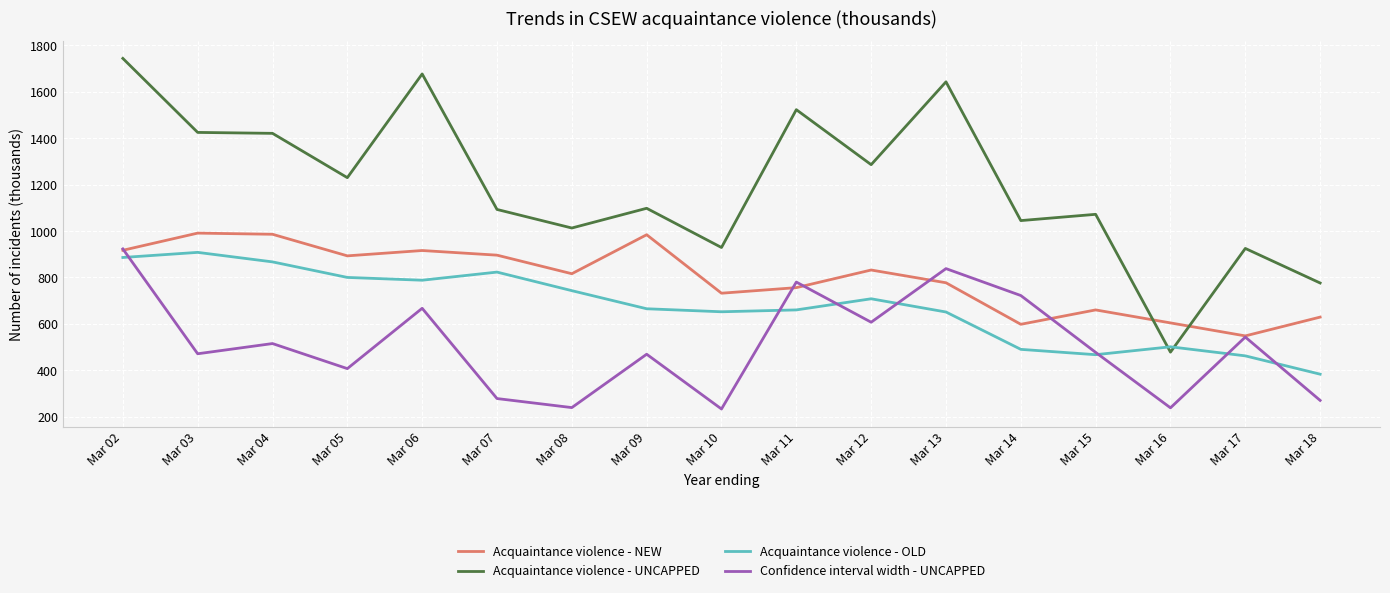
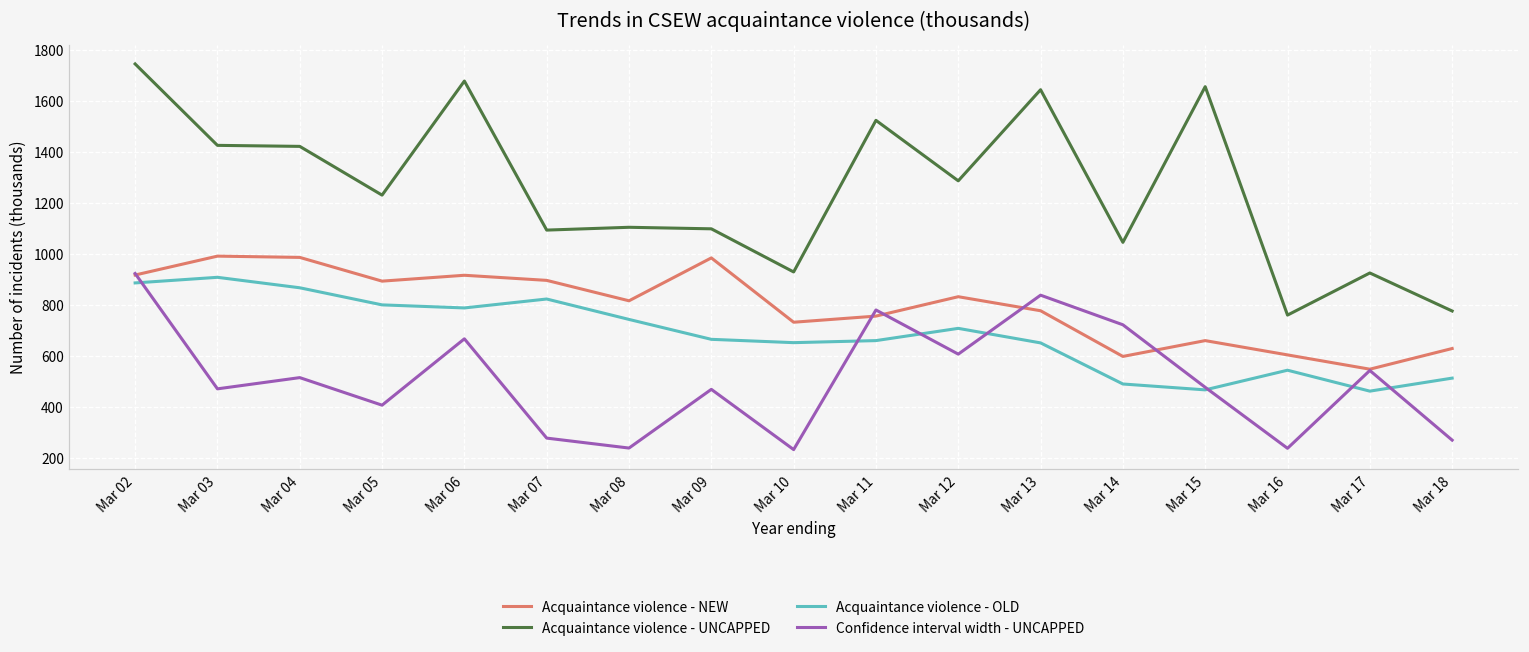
  {
    "Acquaintance violence - NEW": {
      "Mar 03": 990,
      "Mar 04": 990,
      "Mar 05": 890,
      "Mar 06": 920,
      "Mar 07": 900,
      "Mar 08": 820,
      "Mar 09": 980,
      "Mar 10": 730,
      "Mar 11": 760,
      "Mar 12": 830,
      "Mar 13": 780,
      "Mar 14": 600,
      "Mar 15": 660,
      "Mar 16": 600,
      "Mar 18": 630
    },
    "Acquaintance violence - UNCAPPED": {
      "Mar 02": 1740,
      "Mar 03": 1430,
      "Mar 04": 1420,
      "Mar 05": 1230,
      "Mar 06": 1680,
      "Mar 07": 1090,
-     "Mar 08": 1010,
+     "Mar 08": 1100,
      "Mar 09": 1100,
      "Mar 10": 930,
      "Mar 11": 1520,
      "Mar 12": 1290,
      "Mar 13": 1640,
      "Mar 14": 1050,
-     "Mar 15": 1070,
-     "Mar 16": 480,
+     "Mar 15": 1660,
+     "Mar 16": 760,
      "Mar 17": 930,
      "Mar 18": 780
    },
    "Acquaintance violence - OLD": {
      "Mar 02": 890,
      "Mar 03": 910,
      "Mar 04": 870,
      "Mar 05": 800,
      "Mar 06": 790,
      "Mar 07": 820,
      "Mar 08": 740,
      "Mar 09": 670,
      "Mar 10": 650,
      "Mar 11": 660,
      "Mar 12": 710,
      "Mar 13": 650,
      "Mar 14": 490,
-     "Mar 16": 500,
+     "Mar 16": 540,
      "Mar 17": 460,
-     "Mar 18": 380
+     "Mar 18": 510
    },
    "Confidence interval width - UNCAPPED": {
      "Mar 03": 470,
      "Mar 04": 520,
      "Mar 05": 410,
      "Mar 06": 670,
      "Mar 07": 280,
      "Mar 08": 240,
      "Mar 09": 470,
      "Mar 10": 230,
      "Mar 11": 780,
      "Mar 12": 610,
      "Mar 13": 840,
      "Mar 14": 720,
      "Mar 16": 240,
      "Mar 18": 270
    }
  }
